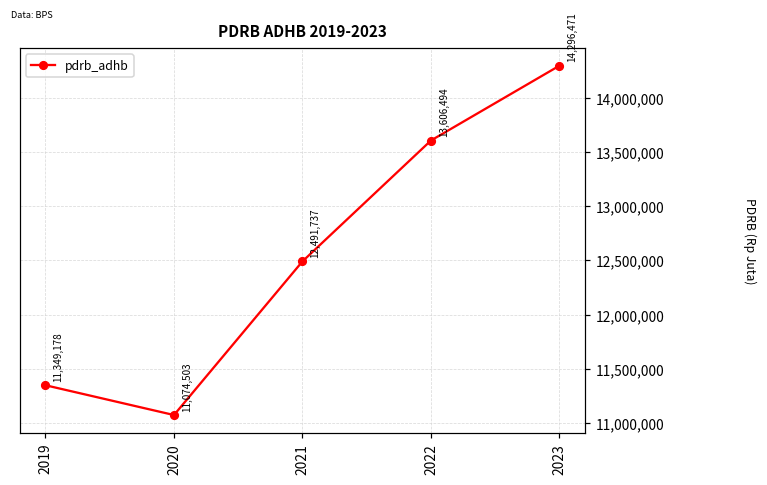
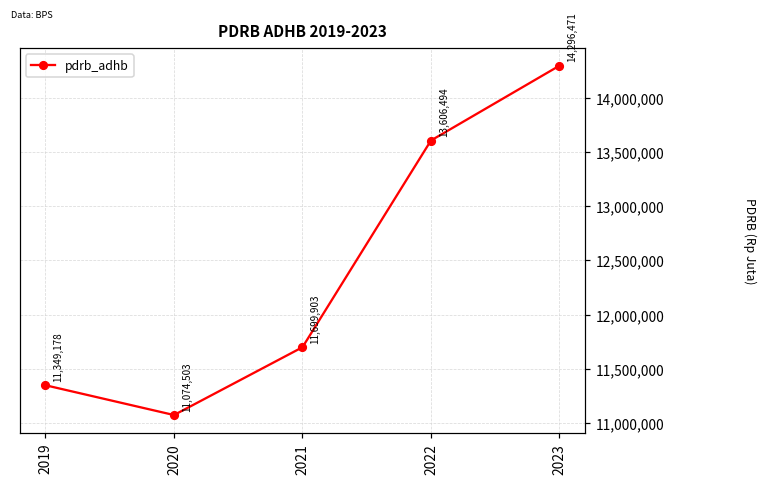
  {
    "2019": "11,349,178",
    "2020": "11,074,503",
-   "2021": "12,491,737",
+   "2021": "11,699,903",
    "2022": "13,606,494",
    "2023": "14,296,471"
  }
